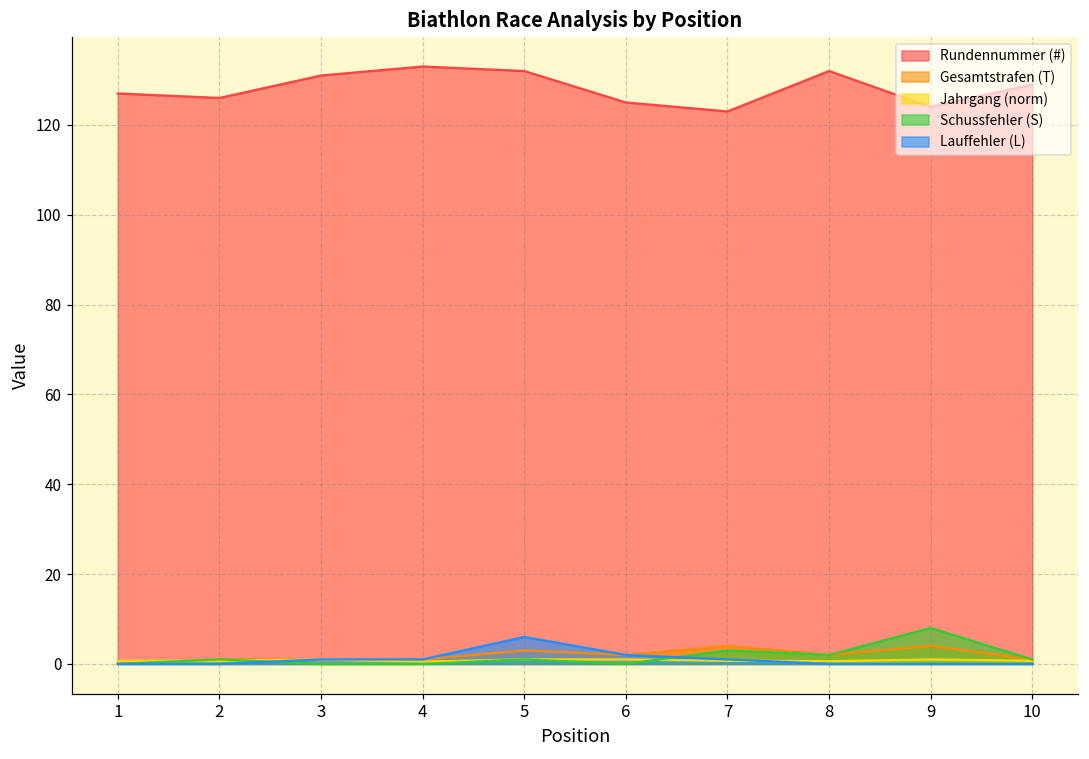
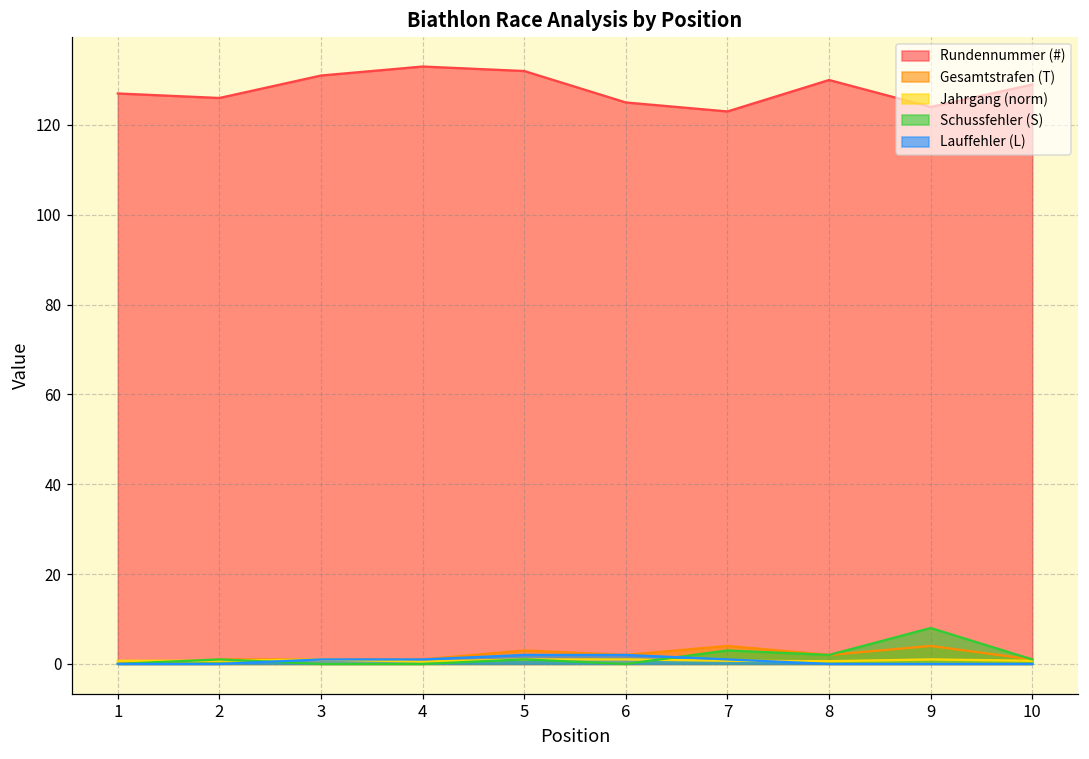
  {
    "Rundennummer (#)": {
      "1": 127,
      "2": 126,
      "3": 131,
      "4": 133,
      "5": 132,
      "6": 125,
      "7": 123,
-     "8": 132
+     "8": 130
    },
    "Gesamtstrafen (T)": {
      "5": 3,
      "7": 4,
      "9": 4
    },
    "Jahrgang (norm)": {
      "1": 1,
      "6": 1,
      "9": 1
    },
    "Schussfehler (S)": {
      "3": 0,
      "6": 0,
      "7": 3,
      "9": 8
    },
    "Lauffehler (L)": {
      "2": 0,
-     "5": 6,
+     "5": 2,
      "9": 0,
      "10": 0
    }
  }
